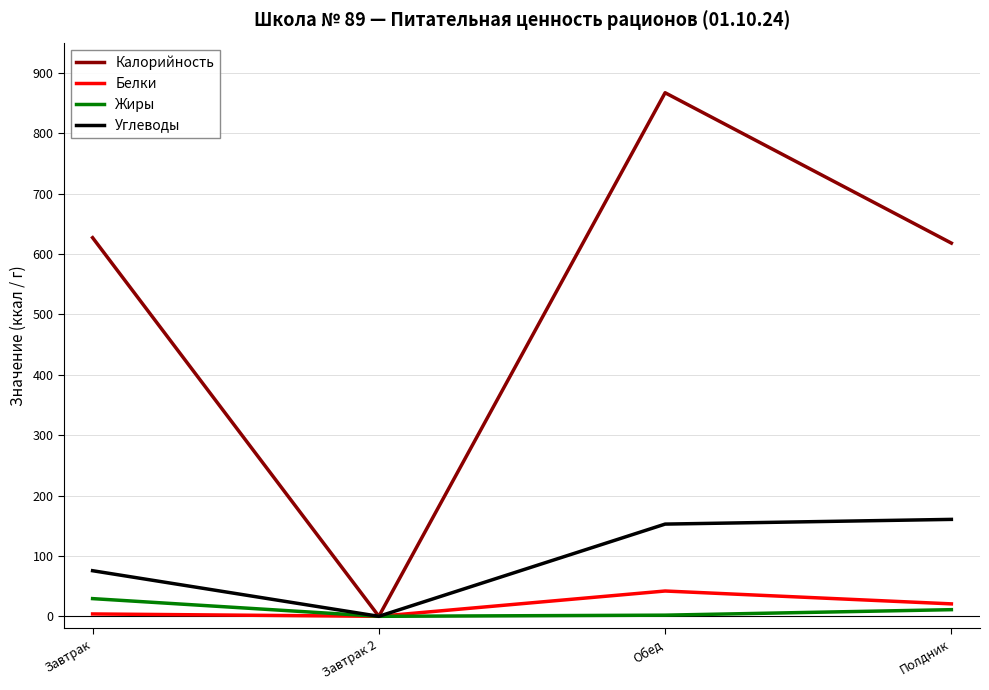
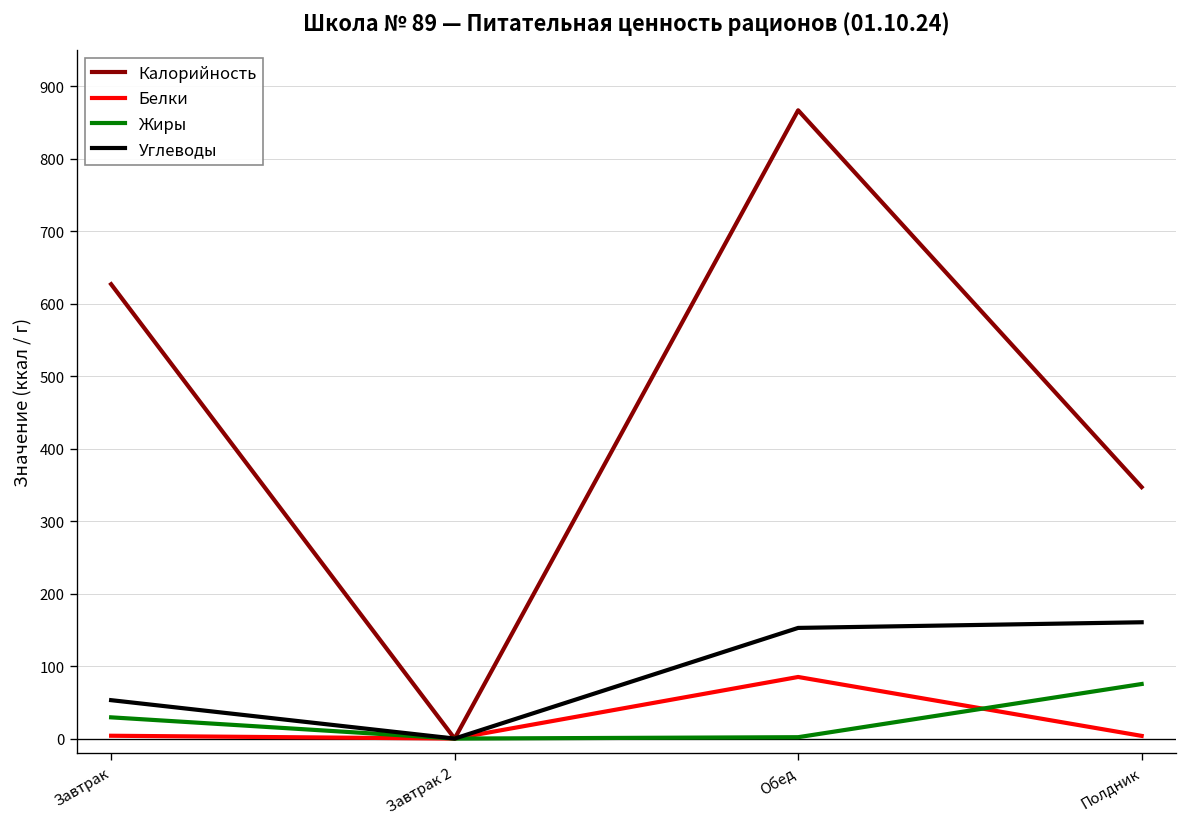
  {
    "Калорийность": {
      "Завтрак": 630,
      "Обед": 870,
-     "Полдник": 620
+     "Полдник": 350
    },
    "Белки": {
      "Завтрак": 0,
-     "Обед": 40,
-     "Полдник": 20
+     "Обед": 90,
+     "Полдник": 0
    },
    "Жиры": {
      "Завтрак": 30,
      "Обед": 0,
-     "Полдник": 10
+     "Полдник": 80
    },
    "Углеводы": {
-     "Завтрак": 80,
+     "Завтрак": 50,
      "Обед": 150,
      "Полдник": 160
    }
  }
